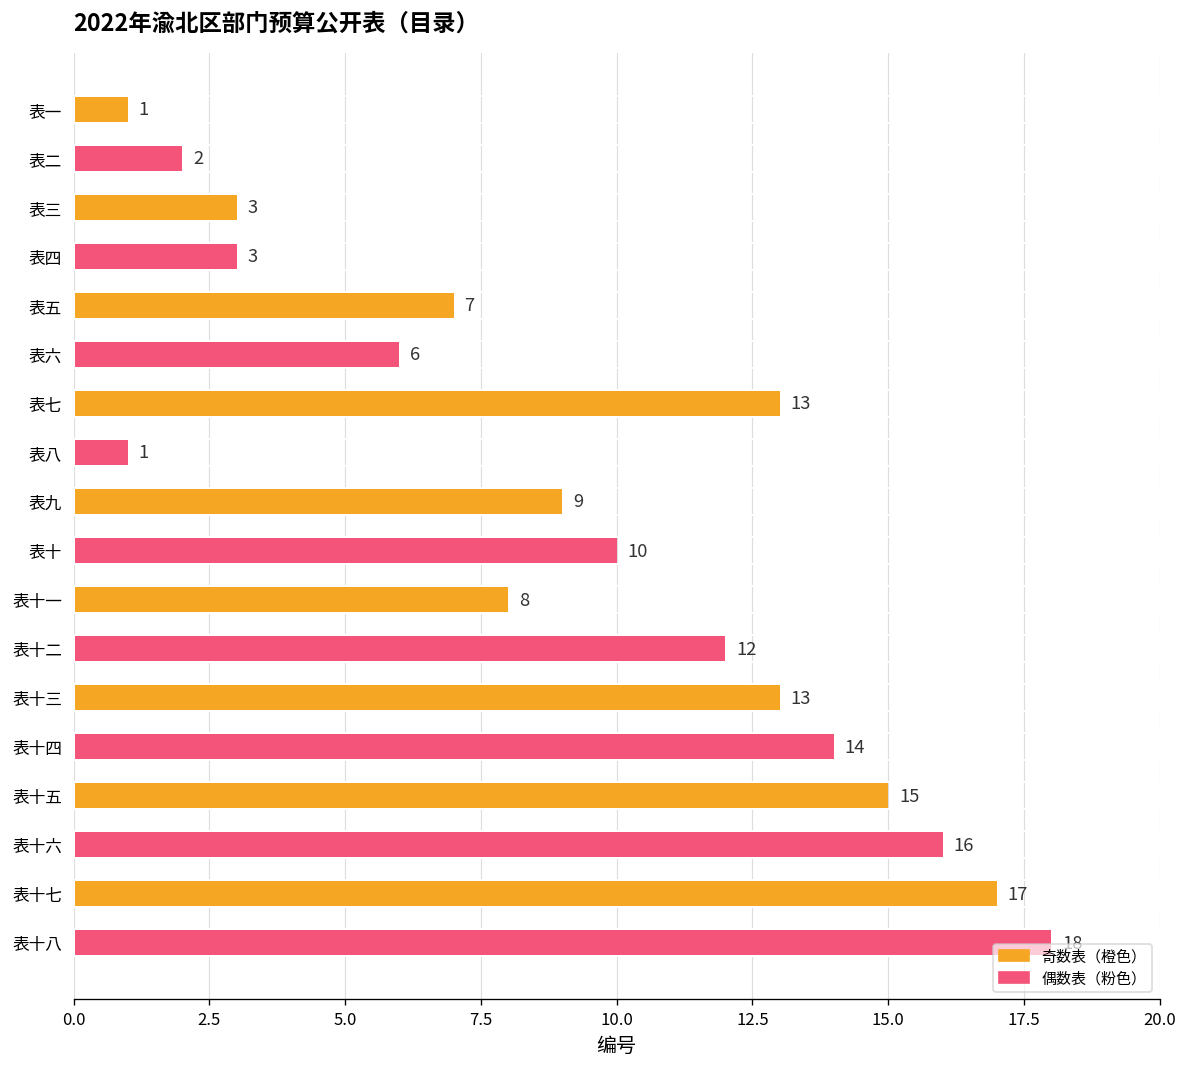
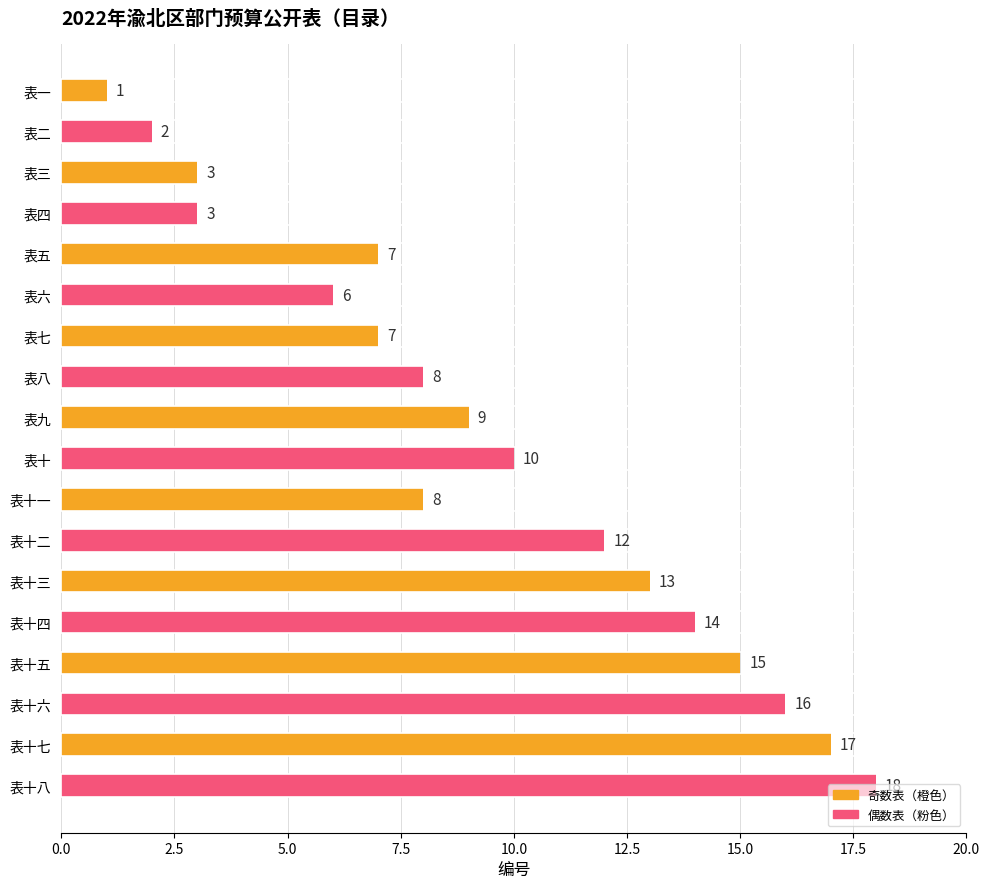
  {
    "表一": 1,
    "表二": 2,
    "表三": 3,
    "表四": 3,
    "表五": 7,
    "表六": 6,
-   "表七": 13,
-   "表八": 1,
+   "表七": 7,
+   "表八": 8,
    "表九": 9,
    "表十": 10,
    "表十一": 8,
    "表十二": 12,
    "表十三": 13,
    "表十四": 14,
    "表十五": 15,
    "表十六": 16,
    "表十七": 17
  }
